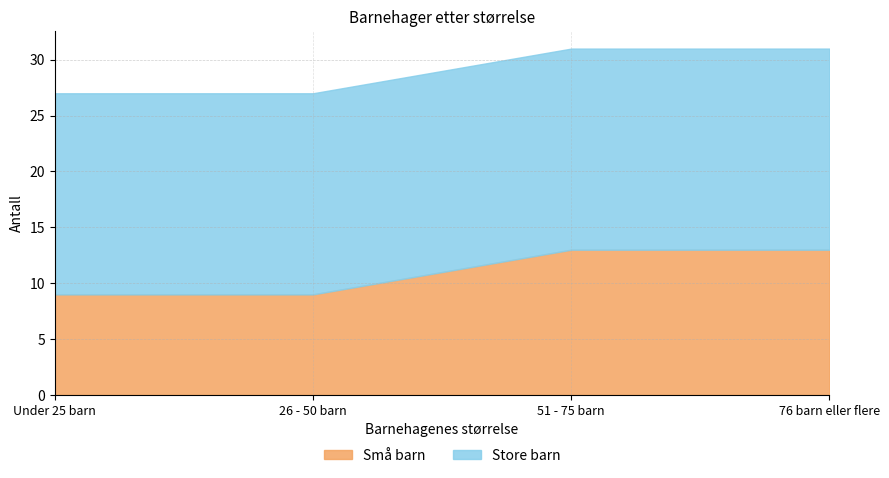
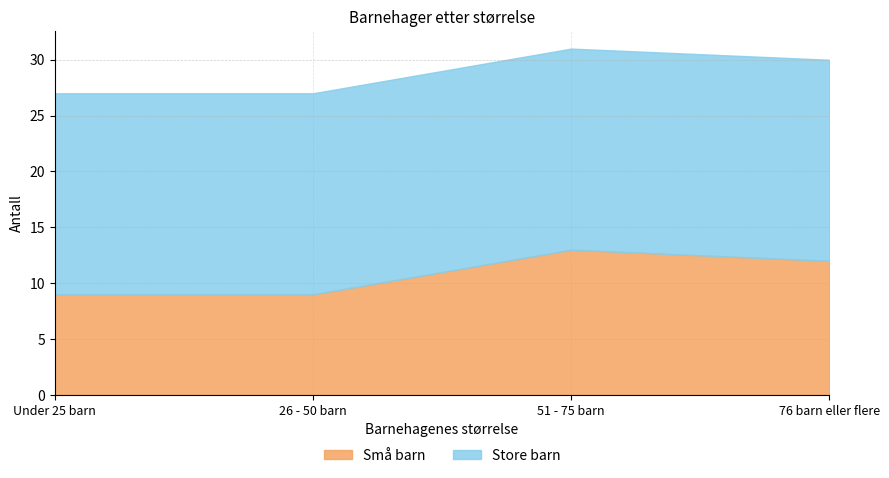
  {
    "Små barn": {
      "Under 25 barn": 9,
      "26 - 50 barn": 9,
      "51 - 75 barn": 13,
-     "76 barn eller flere": 13
+     "76 barn eller flere": 12
    },
    "Store barn": {
      "Under 25 barn": 18,
      "26 - 50 barn": 18,
      "51 - 75 barn": 18,
      "76 barn eller flere": 18
    }
  }
